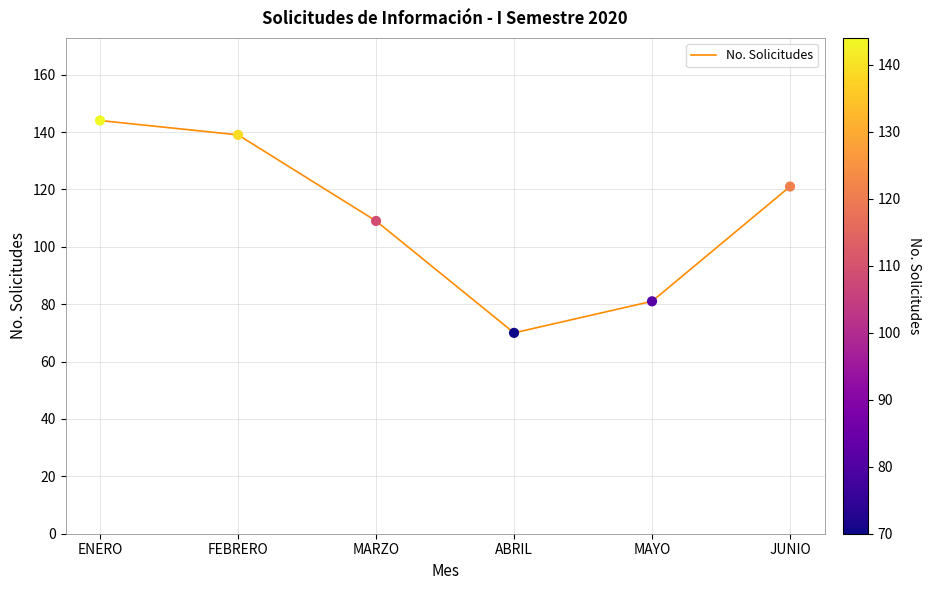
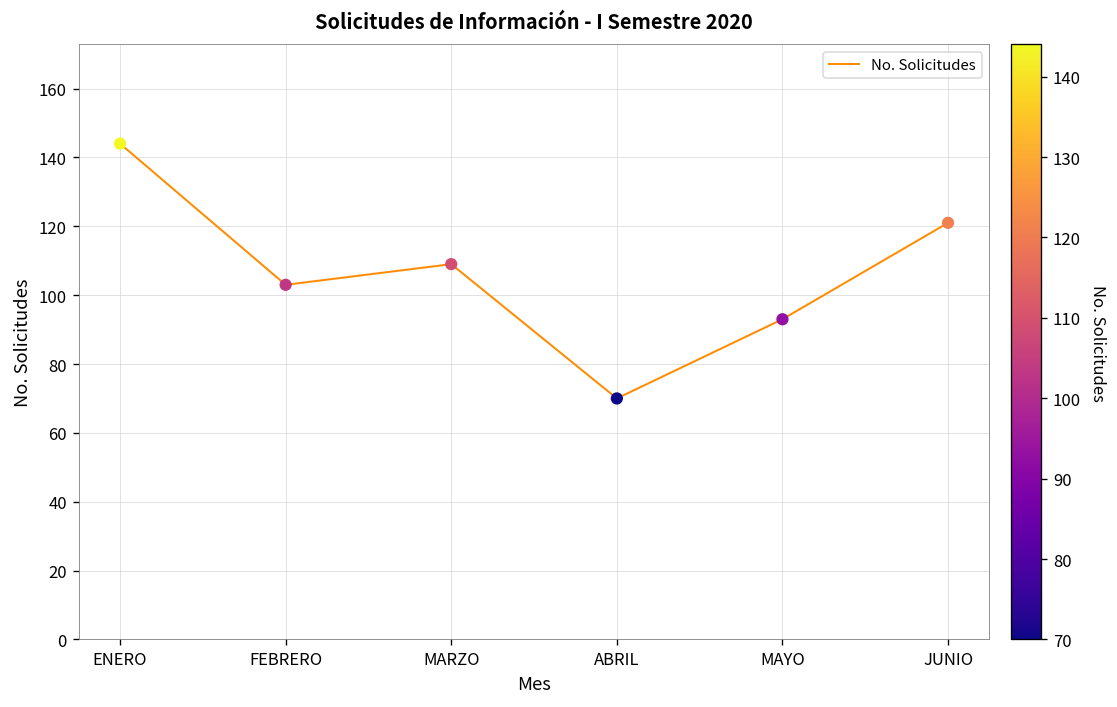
  {
    "ENERO": 144,
-   "FEBRERO": 139,
+   "FEBRERO": 103,
    "MARZO": 109,
    "ABRIL": 70,
-   "MAYO": 81,
+   "MAYO": 93,
    "JUNIO": 121
  }
